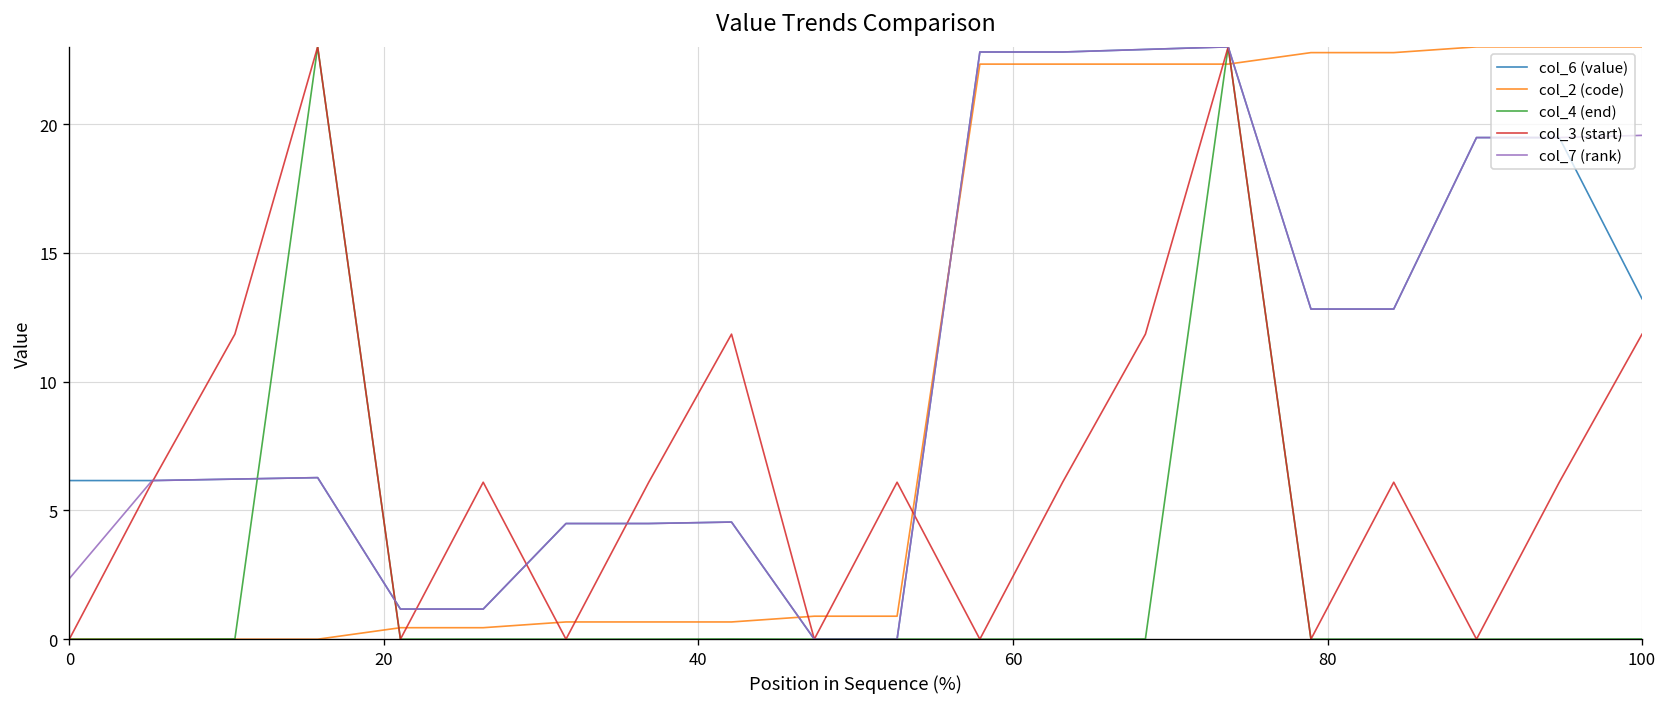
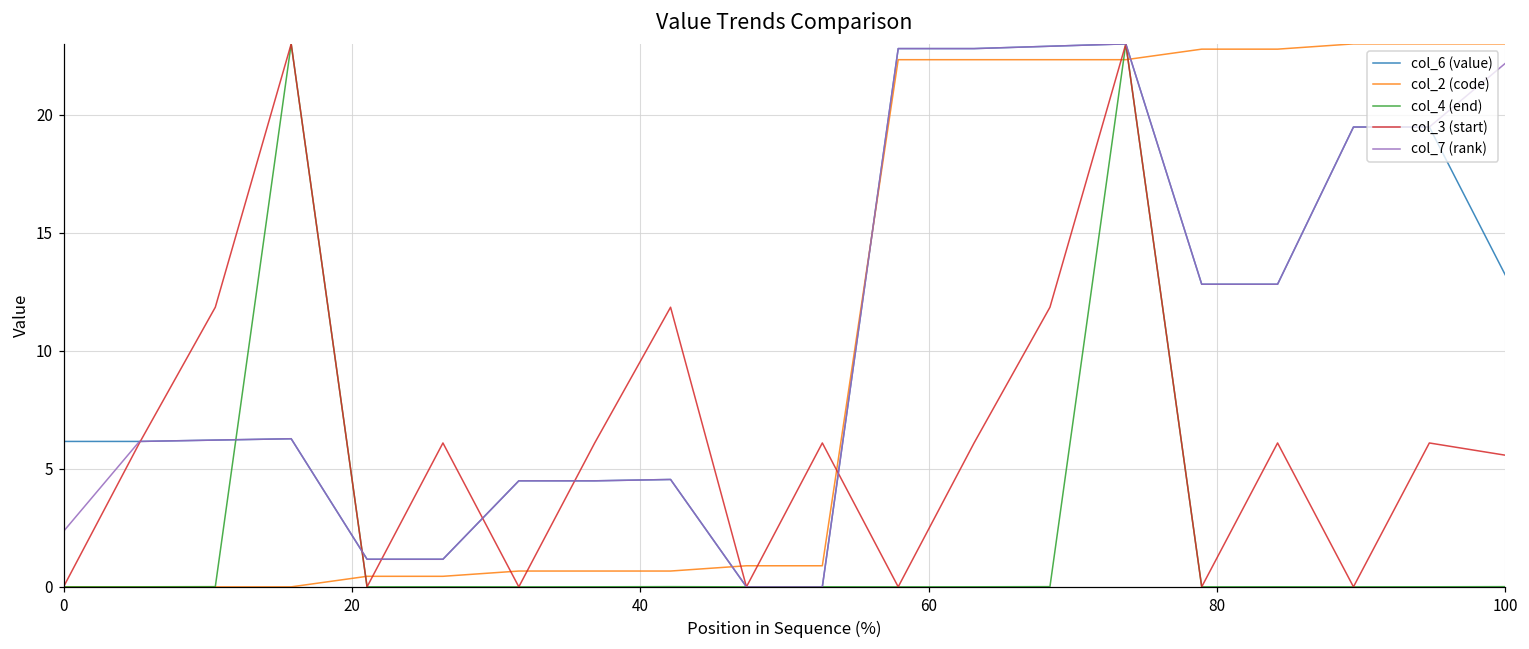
  {
    "col_6 (value)": {
      "0": 6.2,
      "100": 13.2
    },
    "col_2 (code)": {
      "100": 23.0
    },
    "col_4 (end)": {
      "100": 0.0
    },
    "col_3 (start)": {
-     "100": 11.8
+     "100": 5.6
    },
    "col_7 (rank)": {
      "0": 2.4,
-     "100": 19.6
+     "100": 22.2
    }
  }
